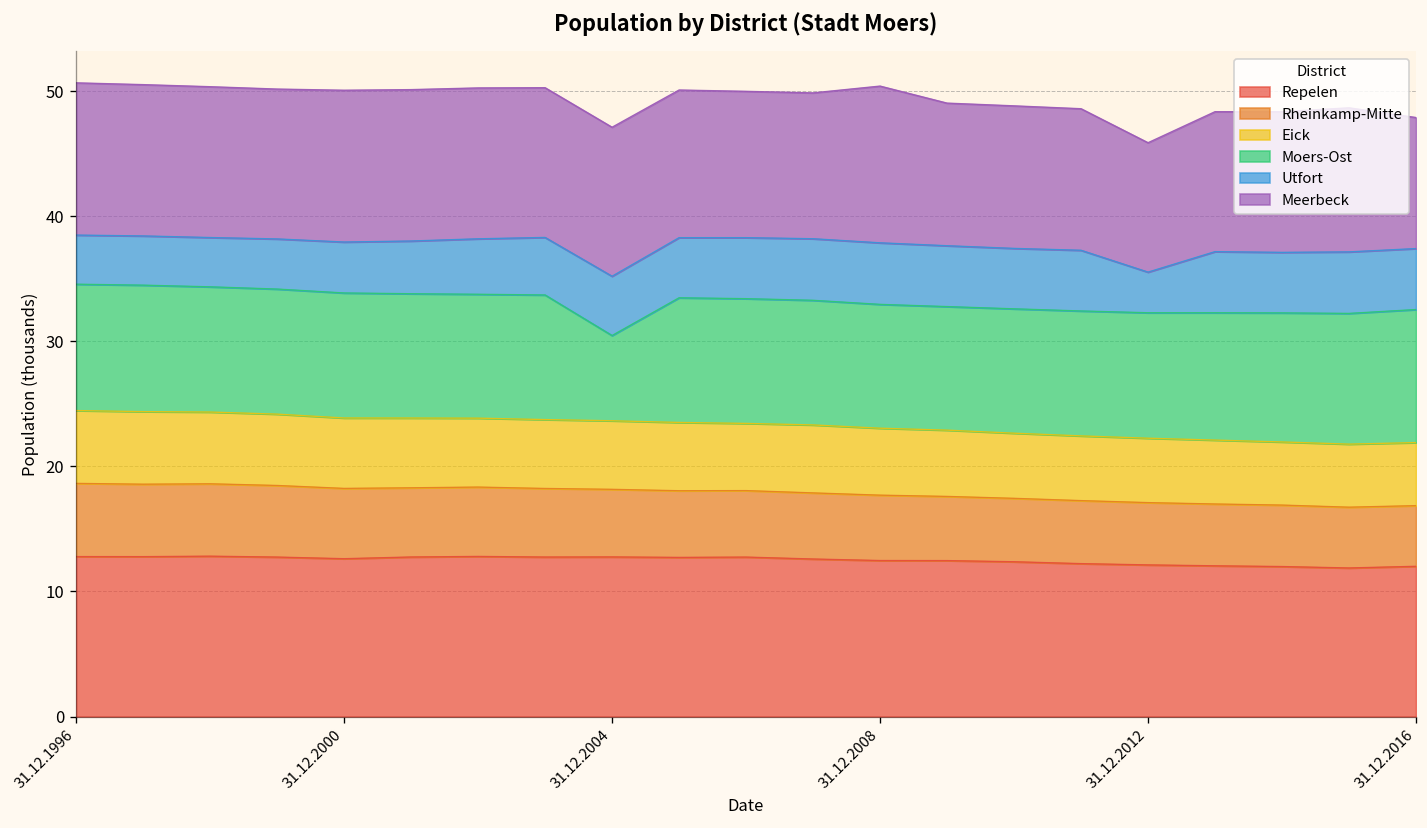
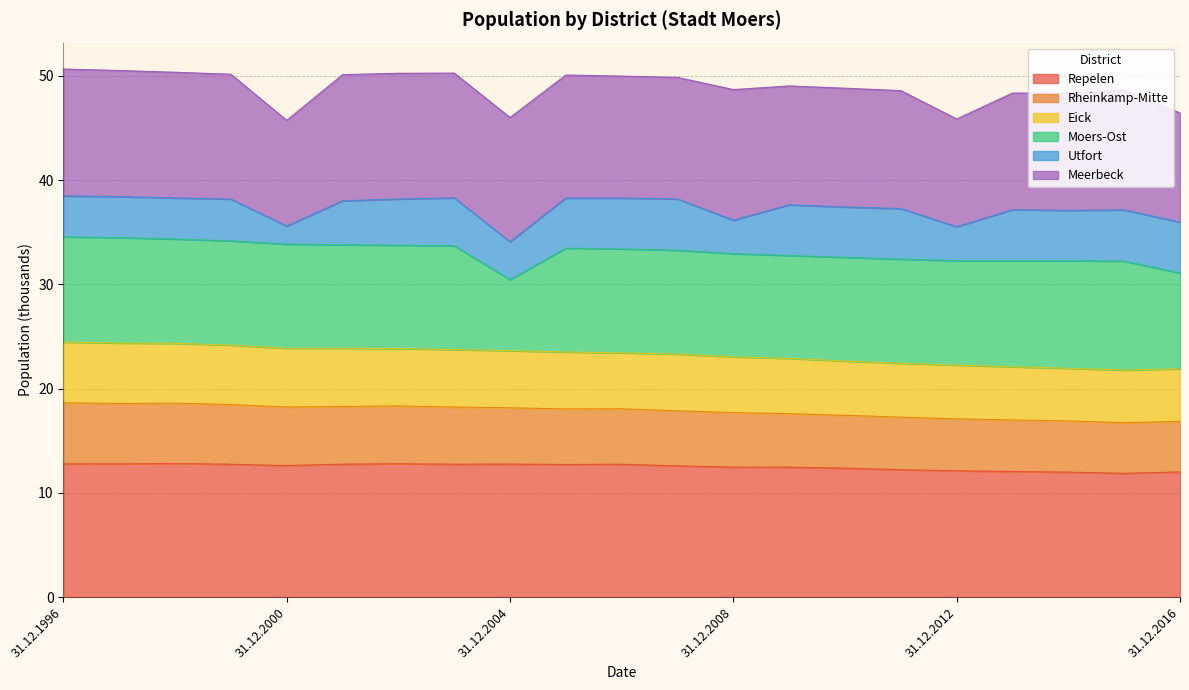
  {
    "Eick": {
      "31.12.1996": 5.8,
      "31.12.2000": 5.6,
      "31.12.2004": 5.5,
      "31.12.2008": 5.4,
      "31.12.2012": 5.1,
      "31.12.2016": 5.0
    },
    "Moers-Ost": {
      "31.12.1996": 10.1,
      "31.12.2000": 10.0,
      "31.12.2004": 6.8,
      "31.12.2008": 9.9,
      "31.12.2012": 10.0,
-     "31.12.2016": 10.6
+     "31.12.2016": 9.2
    },
    "Utfort": {
      "31.12.1996": 3.9,
-     "31.12.2000": 4.1,
-     "31.12.2004": 4.7,
-     "31.12.2008": 4.9,
+     "31.12.2000": 1.7,
+     "31.12.2004": 3.6,
+     "31.12.2008": 3.2,
      "31.12.2012": 3.2,
      "31.12.2016": 4.9
    },
    "Meerbeck": {
      "31.12.1996": 12.2,
-     "31.12.2000": 12.1,
+     "31.12.2000": 10.1,
      "31.12.2004": 11.9,
      "31.12.2008": 12.5,
      "31.12.2012": 10.3,
      "31.12.2016": 10.5
    }
  }
